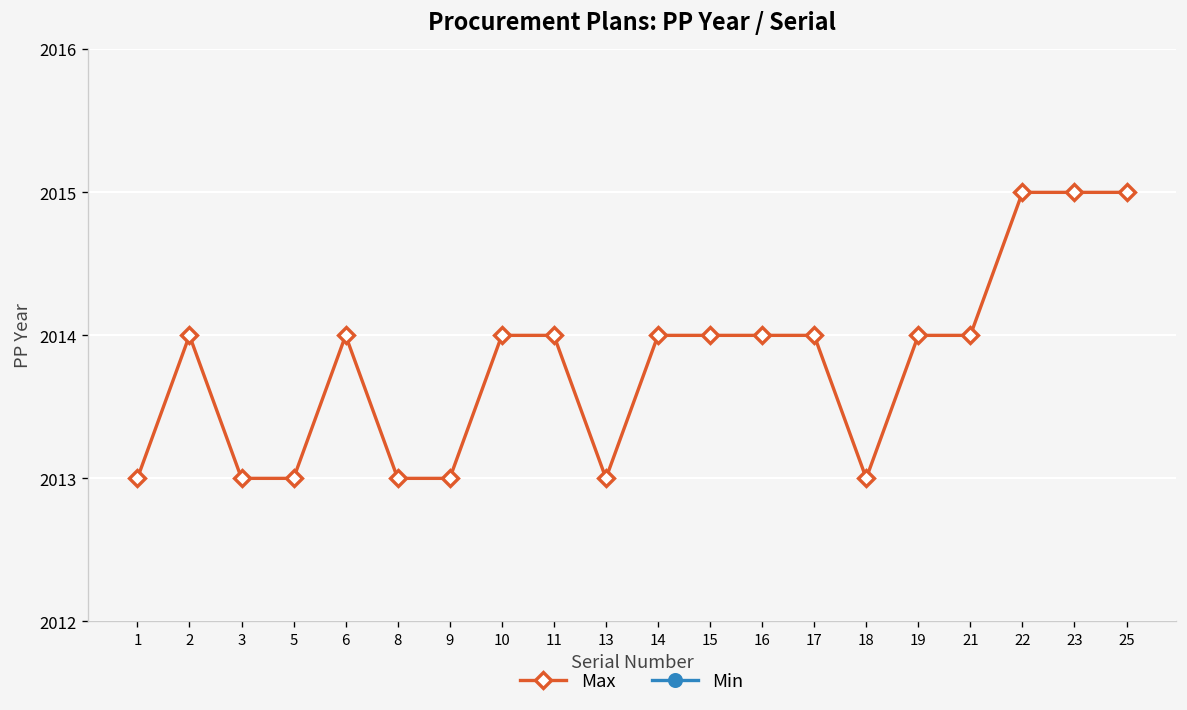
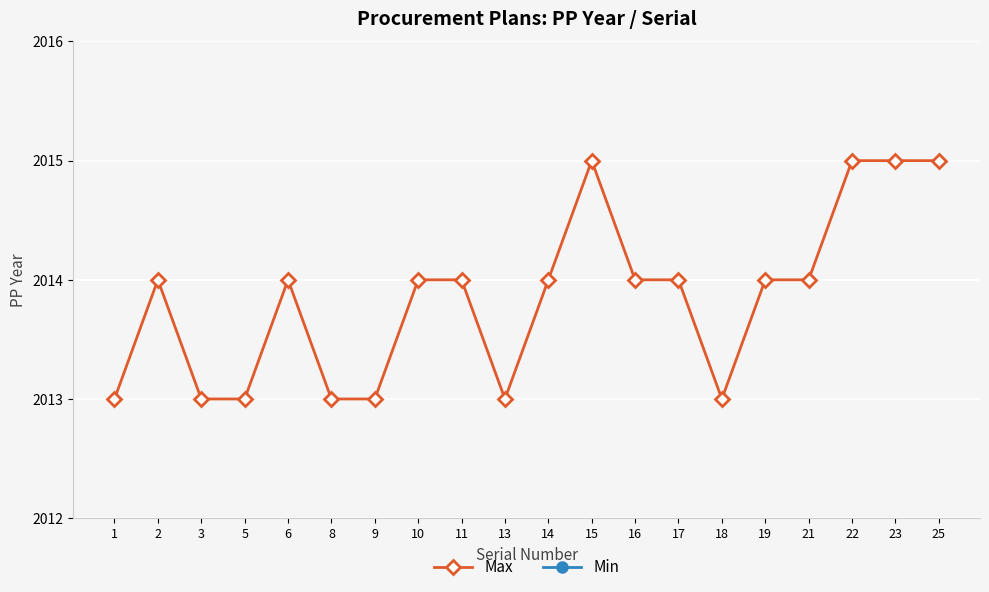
  {
    "Max": {
      "1": 2013,
      "2": 2014,
      "3": 2013,
      "5": 2013,
      "6": 2014,
      "8": 2013,
      "9": 2013,
      "10": 2014,
      "11": 2014,
      "13": 2013,
      "14": 2014,
-     "15": 2014,
+     "15": 2015,
      "16": 2014,
      "17": 2014,
      "18": 2013,
      "19": 2014,
      "21": 2014,
      "22": 2015,
      "23": 2015,
      "25": 2015
    }
  }
